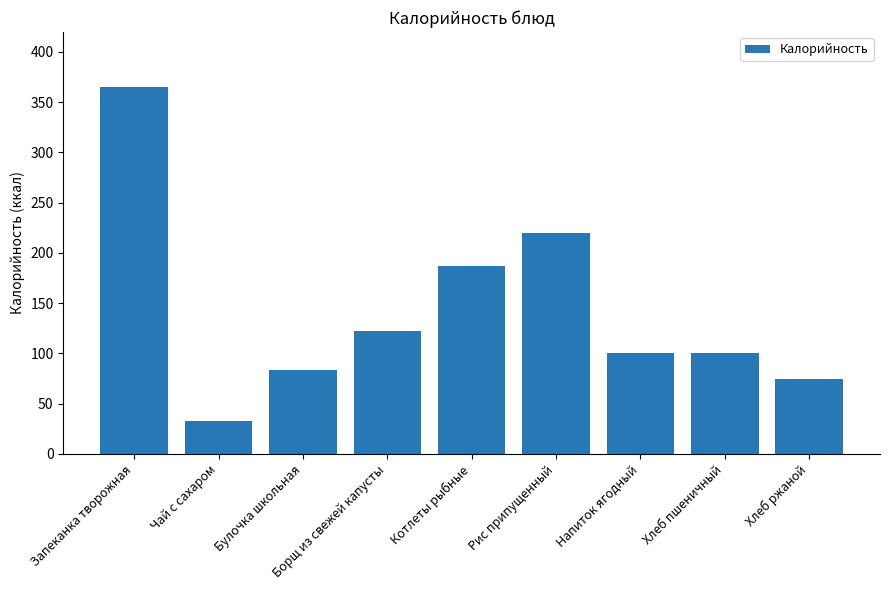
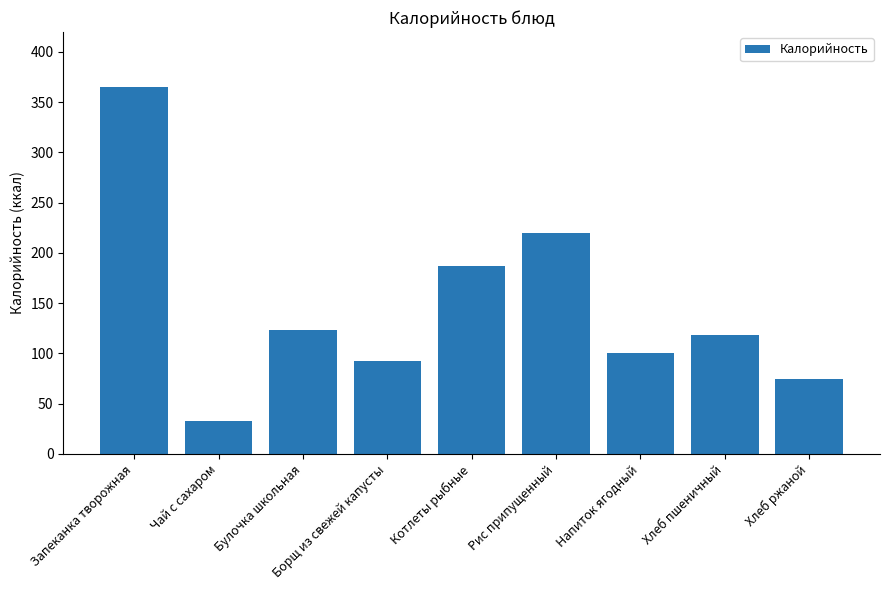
  {
    "Запеканка творожная": 365,
    "Чай с сахаром": 33,
-   "Булочка школьная": 84,
-   "Борщ из свежей капусты": 122,
+   "Булочка школьная": 123,
+   "Борщ из свежей капусты": 92,
    "Котлеты рыбные": 187,
    "Рис припущенный": 220,
    "Напиток ягодный": 100,
-   "Хлеб пшеничный": 100,
+   "Хлеб пшеничный": 118,
    "Хлеб ржаной": 75
  }
